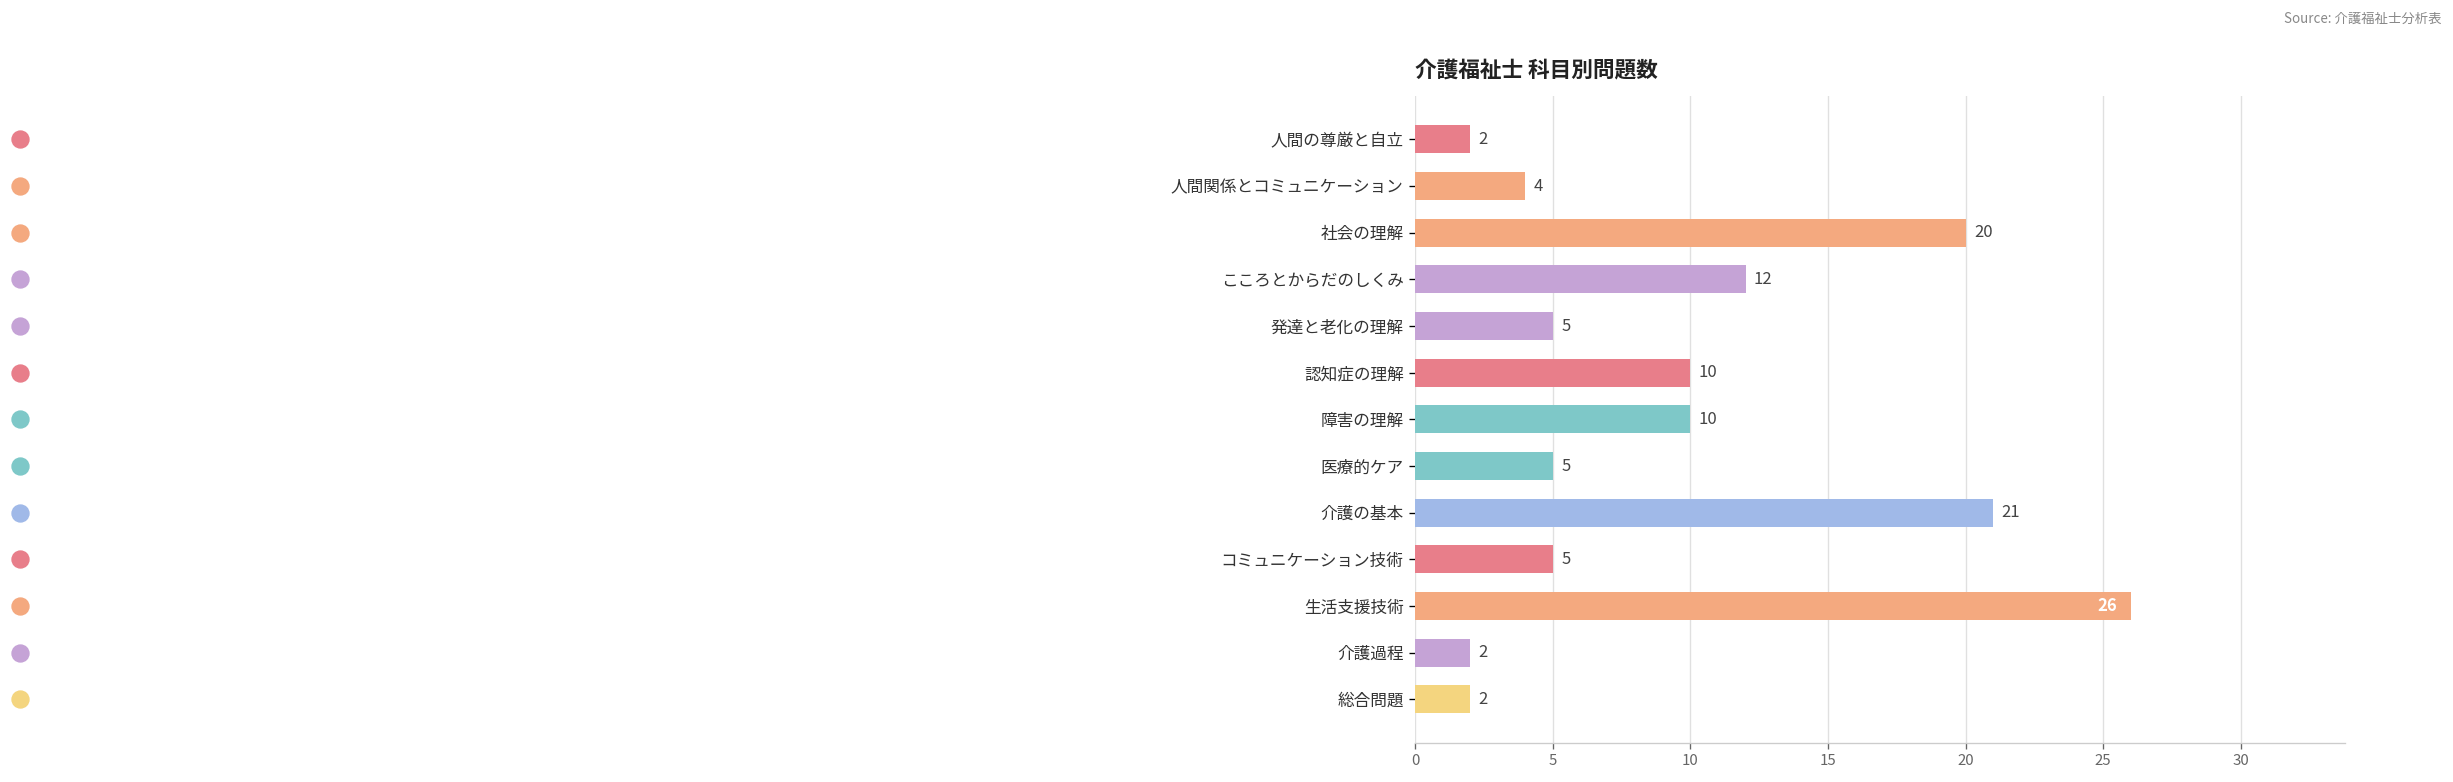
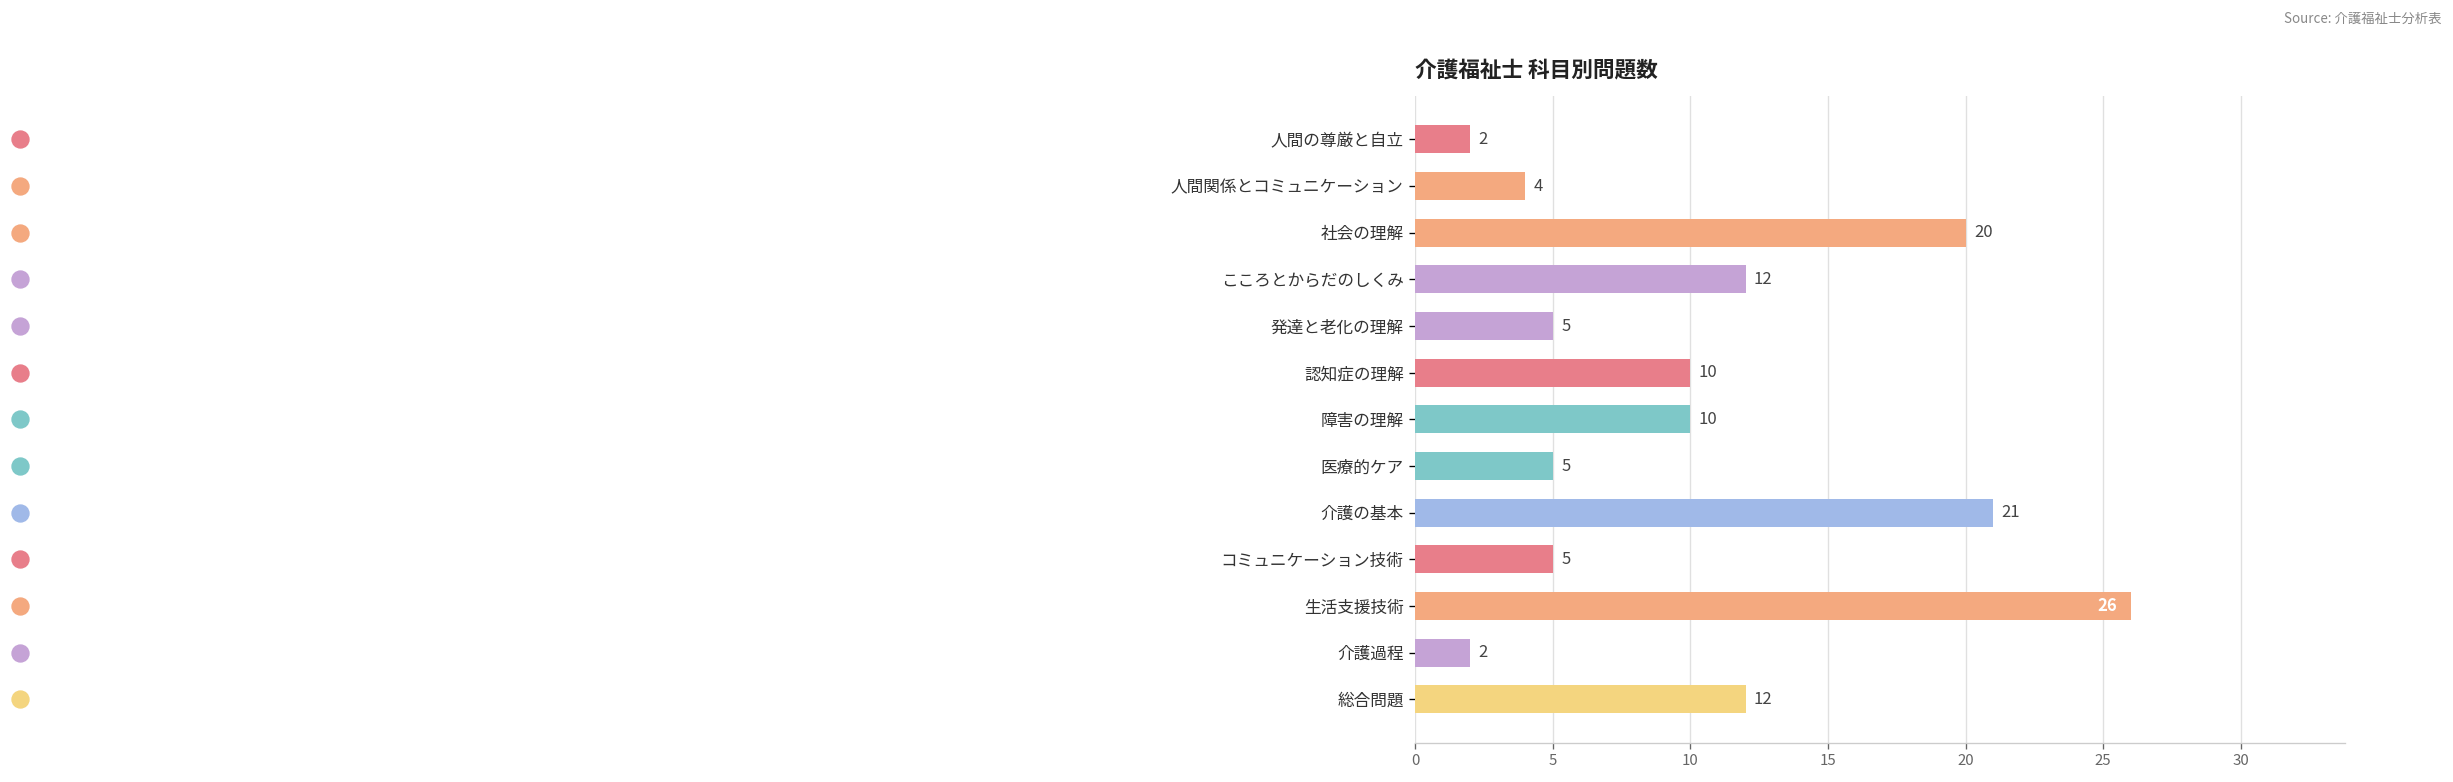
  {
    "人間の尊厳と自立": 2,
    "人間関係とコミュニケーション": 4,
    "社会の理解": 20,
    "こころとからだのしくみ": 12,
    "発達と老化の理解": 5,
    "認知症の理解": 10,
    "障害の理解": 10,
    "医療的ケア": 5,
    "介護の基本": 21,
    "コミュニケーション技術": 5,
    "生活支援技術": 26,
    "介護過程": 2,
-   "総合問題": 2
+   "総合問題": 12
  }
